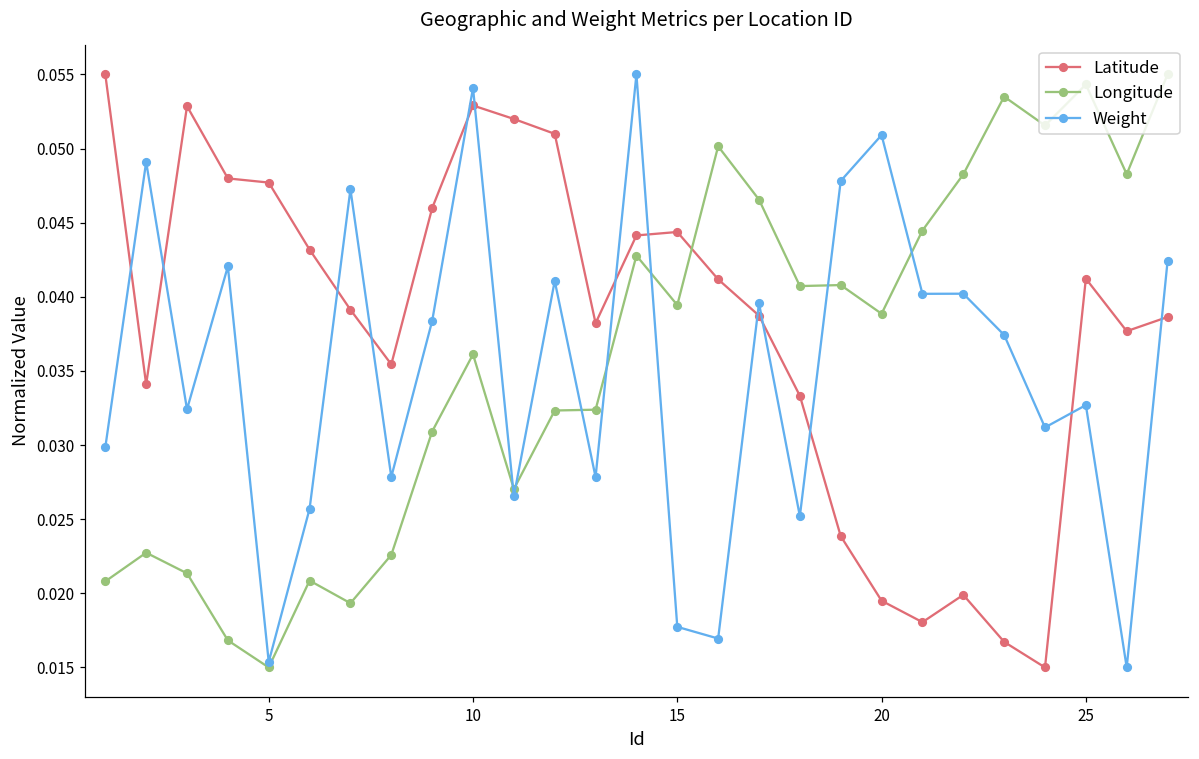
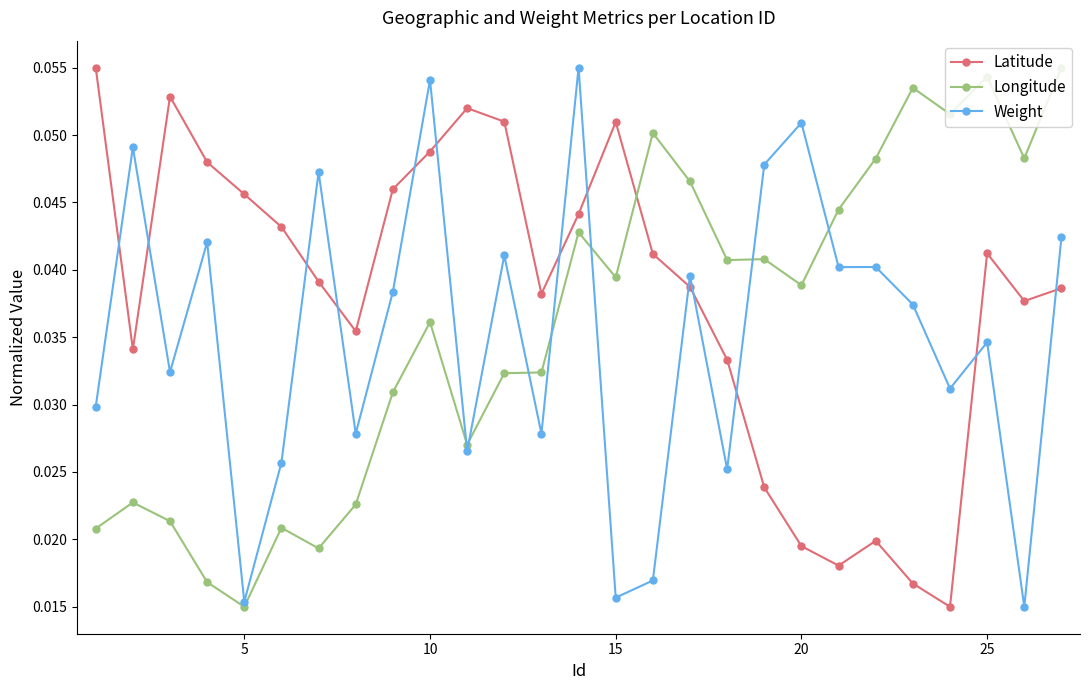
  {
    "Latitude": {
-     "5": 0.0477,
-     "10": 0.0529,
-     "15": 0.0444,
+     "5": 0.0456,
+     "10": 0.0488,
+     "15": 0.0510,
      "20": 0.0195,
      "25": 0.0412
    },
    "Longitude": {
      "5": 0.0150,
      "10": 0.0361,
      "15": 0.0394,
      "20": 0.0389
    },
    "Weight": {
      "5": 0.0154,
      "10": 0.0541,
-     "15": 0.0177,
+     "15": 0.0157,
      "20": 0.0509,
-     "25": 0.0327
+     "25": 0.0346
    }
  }
